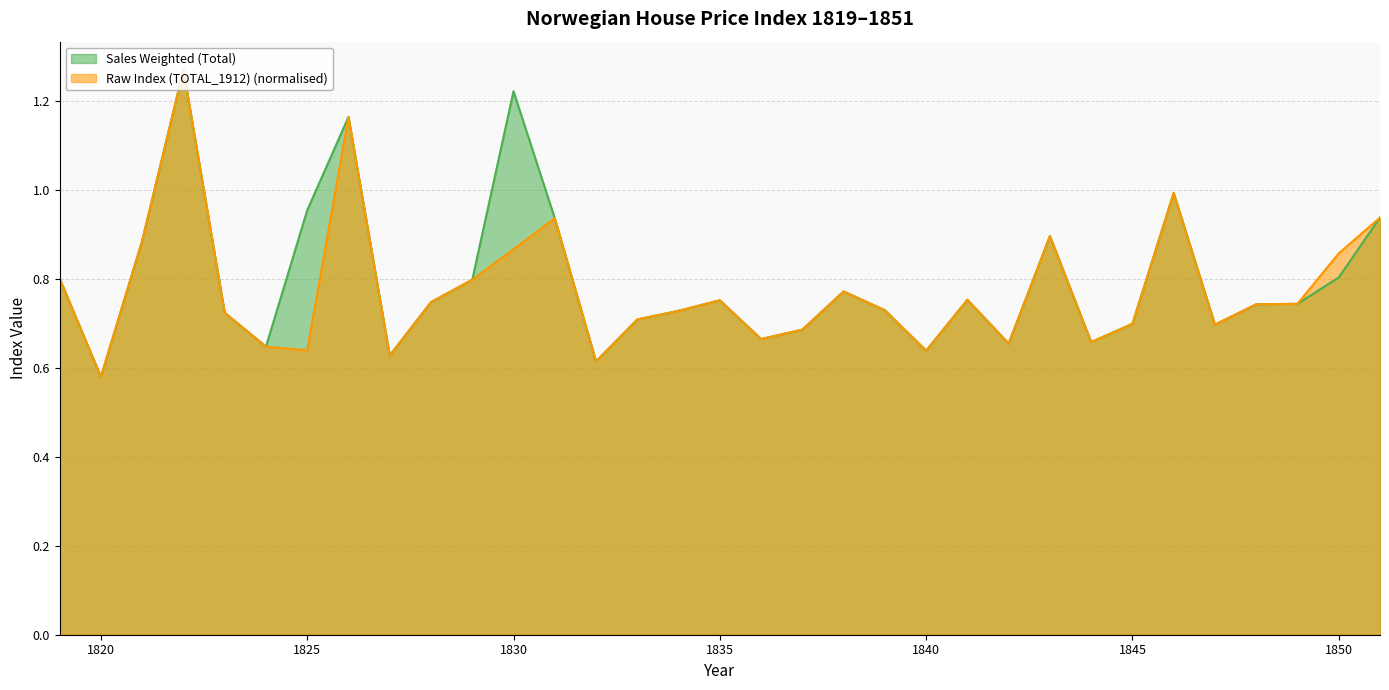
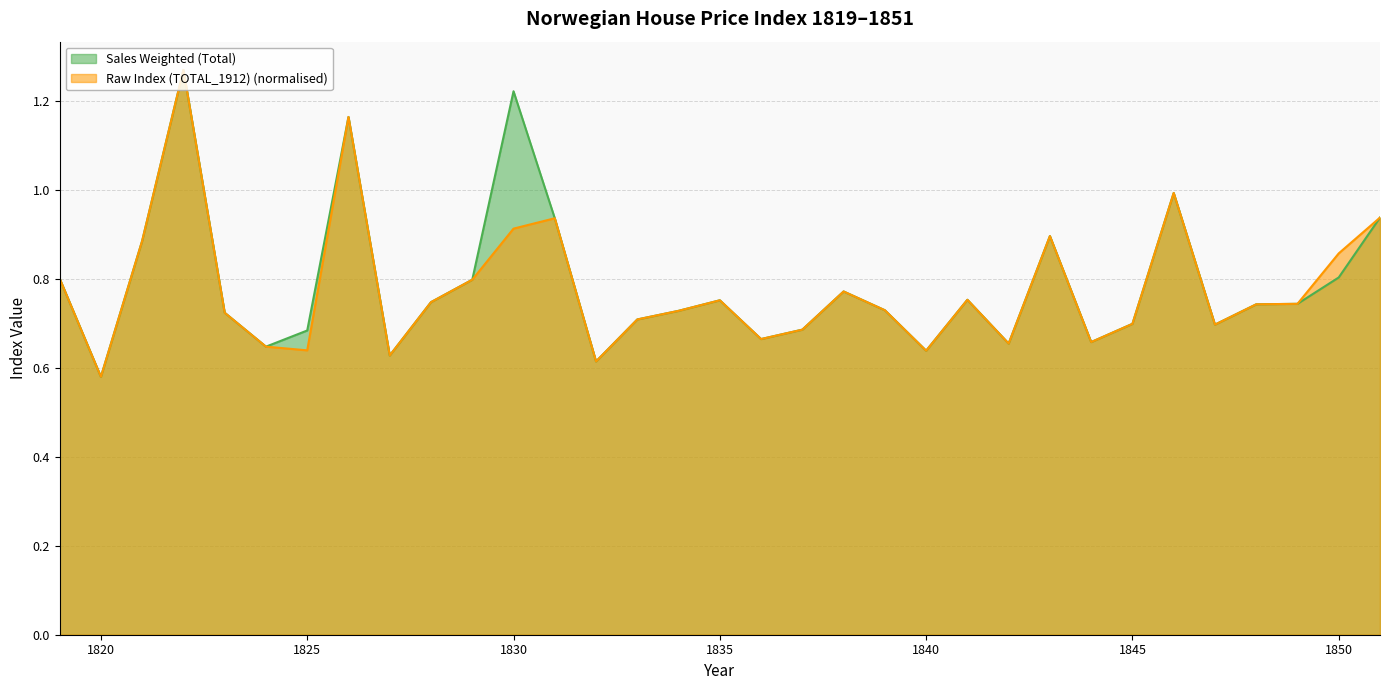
  {
    "Sales Weighted (Total)": {
-     "1825": 0.96,
+     "1825": 0.68,
      "1830": 1.22,
      "1850": 0.80
    },
    "Raw Index (TOTAL_1912) (normalised)": {
      "1825": 0.64,
-     "1830": 0.87,
+     "1830": 0.91,
      "1850": 0.86
    }
  }
